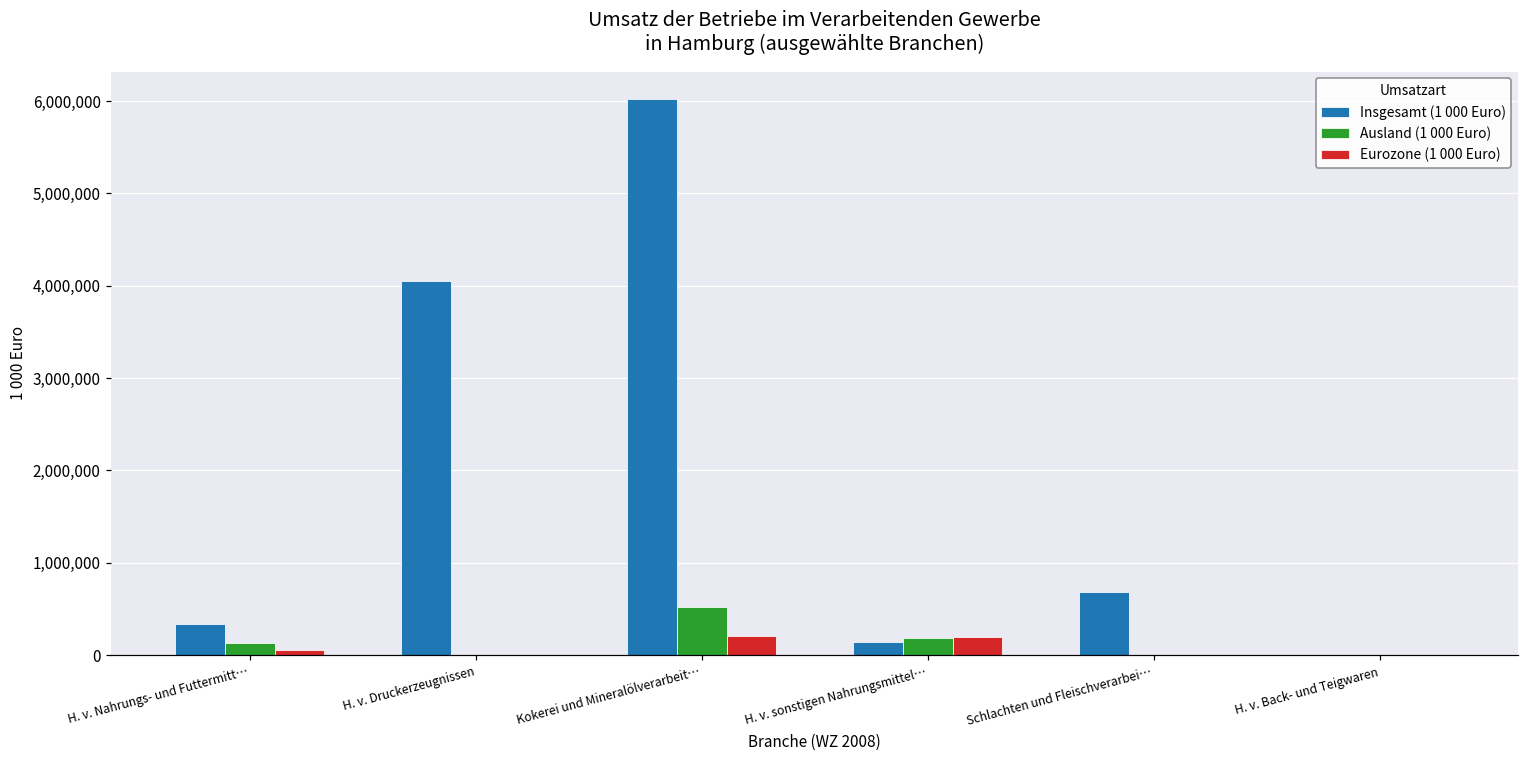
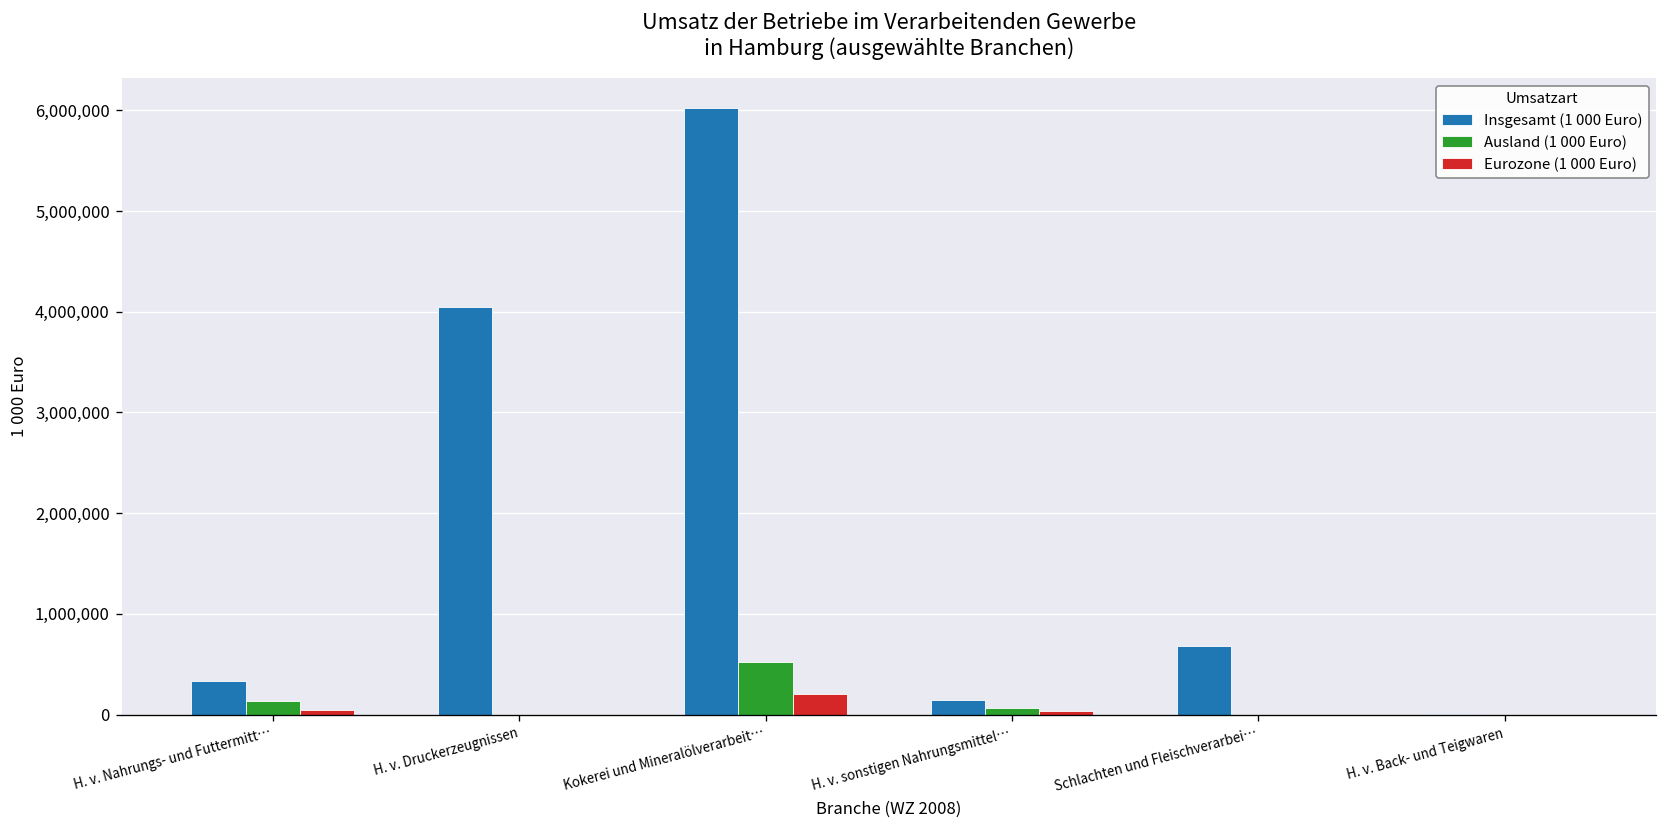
  {
    "Insgesamt (1 000 Euro)": {
      "H. v. Nahrungs- und Futtermitt…": "300,000",
      "H. v. Druckerzeugnissen": "4,100,000",
      "Kokerei und Mineralölverarbeit…": "6,000,000",
      "H. v. sonstigen Nahrungsmittel…": "100,000",
      "Schlachten und Fleischverarbei…": "700,000"
    },
    "Ausland (1 000 Euro)": {
      "H. v. Nahrungs- und Futtermitt…": "100,000",
      "Kokerei und Mineralölverarbeit…": "500,000",
-     "H. v. sonstigen Nahrungsmittel…": "200,000",
+     "H. v. sonstigen Nahrungsmittel…": "100,000",
      "Schlachten und Fleischverarbei…": "0",
      "H. v. Back- und Teigwaren": "0"
    },
    "Eurozone (1 000 Euro)": {
      "H. v. Nahrungs- und Futtermitt…": "100,000",
      "Kokerei und Mineralölverarbeit…": "200,000",
-     "H. v. sonstigen Nahrungsmittel…": "200,000",
+     "H. v. sonstigen Nahrungsmittel…": "0",
      "Schlachten und Fleischverarbei…": "0",
      "H. v. Back- und Teigwaren": "0"
    }
  }
